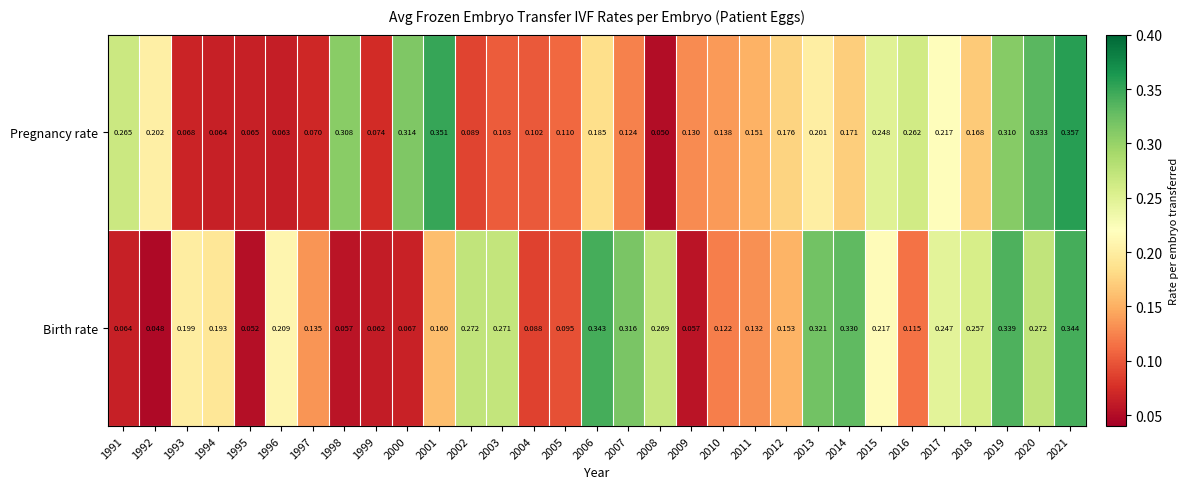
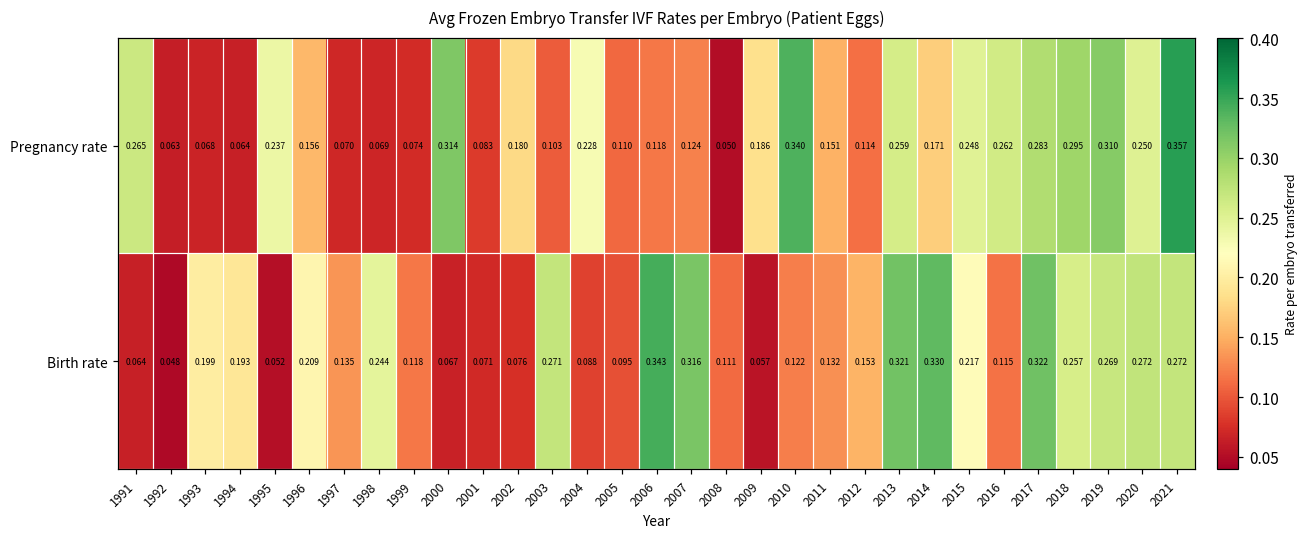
  {
    "Pregnancy rate": {
      "1991": 0.265,
-     "1992": 0.202,
+     "1992": 0.063,
      "1993": 0.068,
      "1994": 0.064,
-     "1995": 0.065,
-     "1996": 0.063,
+     "1995": 0.237,
+     "1996": 0.156,
      "1997": 0.070,
-     "1998": 0.308,
+     "1998": 0.069,
      "1999": 0.074,
      "2000": 0.314,
-     "2001": 0.351,
-     "2002": 0.089,
+     "2001": 0.083,
+     "2002": 0.180,
      "2003": 0.103,
-     "2004": 0.102,
+     "2004": 0.228,
      "2005": 0.110,
-     "2006": 0.185,
+     "2006": 0.118,
      "2007": 0.124,
      "2008": 0.050,
-     "2009": 0.130,
-     "2010": 0.138,
+     "2009": 0.186,
+     "2010": 0.340,
      "2011": 0.151,
-     "2012": 0.176,
-     "2013": 0.201,
+     "2012": 0.114,
+     "2013": 0.259,
      "2014": 0.171,
      "2015": 0.248,
      "2016": 0.262,
-     "2017": 0.217,
-     "2018": 0.168,
+     "2017": 0.283,
+     "2018": 0.295,
      "2019": 0.310,
-     "2020": 0.333,
+     "2020": 0.250,
      "2021": 0.357
    },
    "Birth rate": {
      "1991": 0.064,
      "1992": 0.048,
      "1993": 0.199,
      "1994": 0.193,
      "1995": 0.052,
      "1996": 0.209,
      "1997": 0.135,
-     "1998": 0.057,
-     "1999": 0.062,
+     "1998": 0.244,
+     "1999": 0.118,
      "2000": 0.067,
-     "2001": 0.160,
-     "2002": 0.272,
+     "2001": 0.071,
+     "2002": 0.076,
      "2003": 0.271,
      "2004": 0.088,
      "2005": 0.095,
      "2006": 0.343,
      "2007": 0.316,
-     "2008": 0.269,
+     "2008": 0.111,
      "2009": 0.057,
      "2010": 0.122,
      "2011": 0.132,
      "2012": 0.153,
      "2013": 0.321,
      "2014": 0.330,
      "2015": 0.217,
      "2016": 0.115,
-     "2017": 0.247,
+     "2017": 0.322,
      "2018": 0.257,
-     "2019": 0.339,
+     "2019": 0.269,
      "2020": 0.272,
-     "2021": 0.344
+     "2021": 0.272
    }
  }
